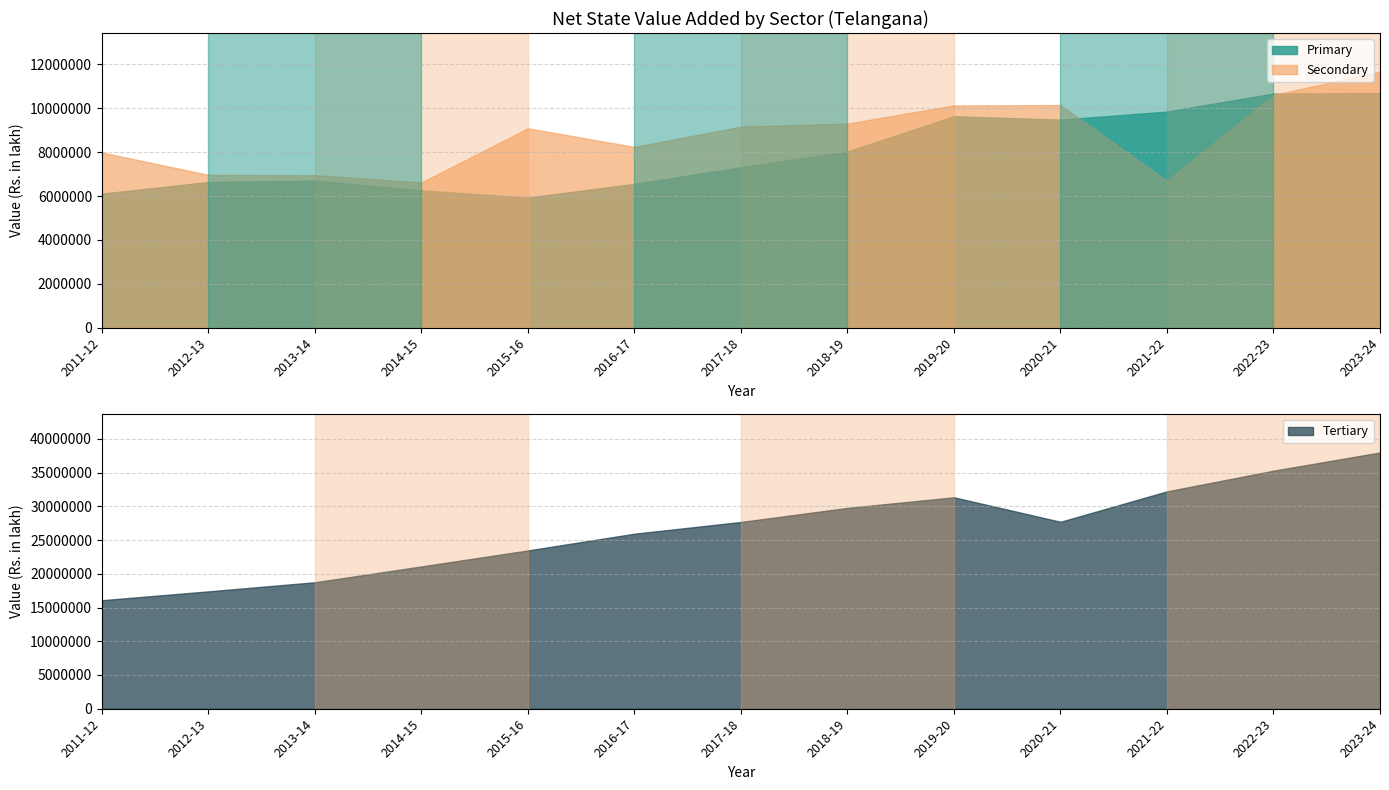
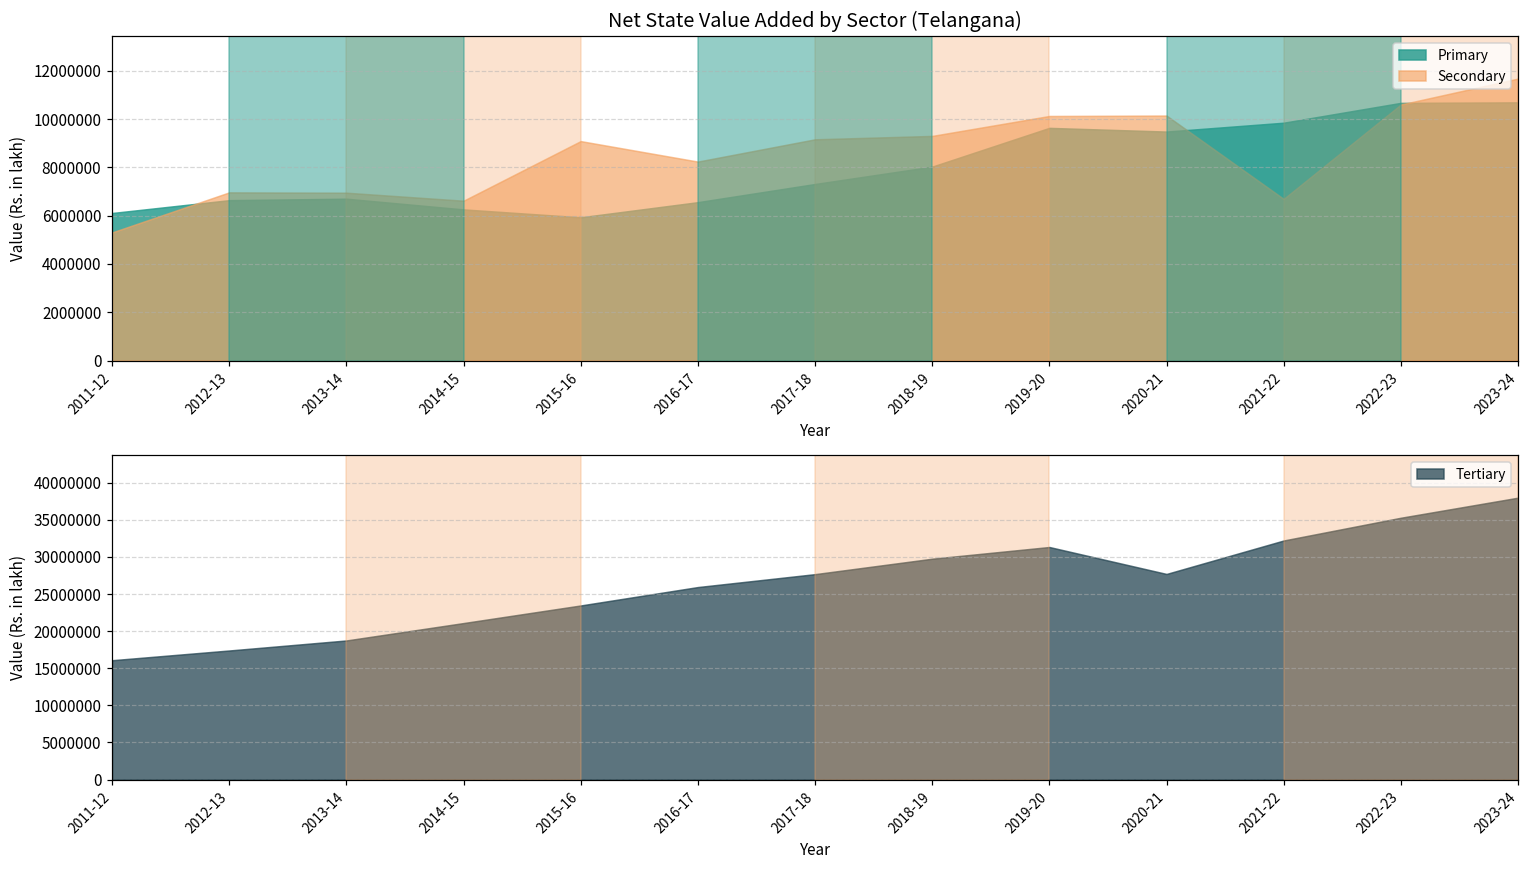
  {
    "Net State Value Added by Sector (Telangana)": {
      "Primary": {
        "2011-12": 6100000,
        "2015-16": 5900000,
        "2019-20": 9600000,
        "2023-24": 10700000
      },
      "Secondary": {
-       "2011-12": 8000000,
+       "2011-12": 5300000,
        "2015-16": 9100000,
        "2019-20": 10100000,
        "2023-24": 11700000
      }
    }
  }
